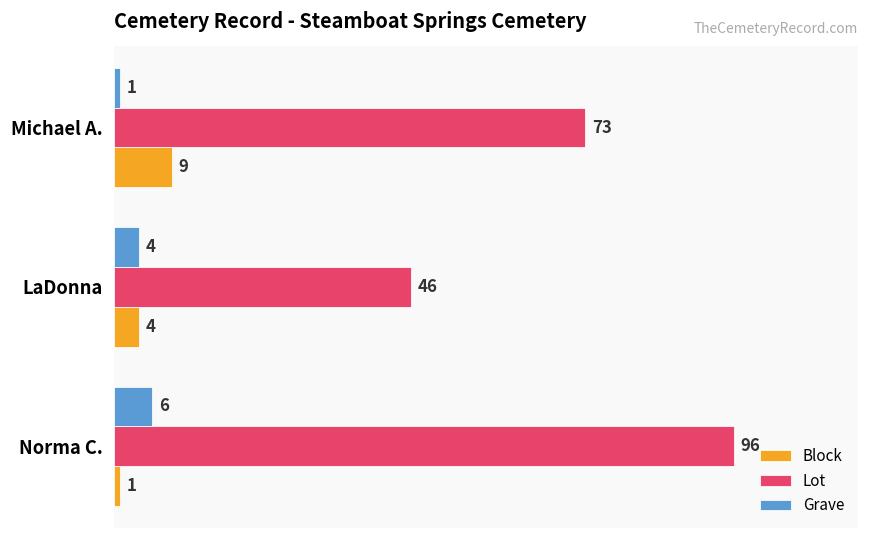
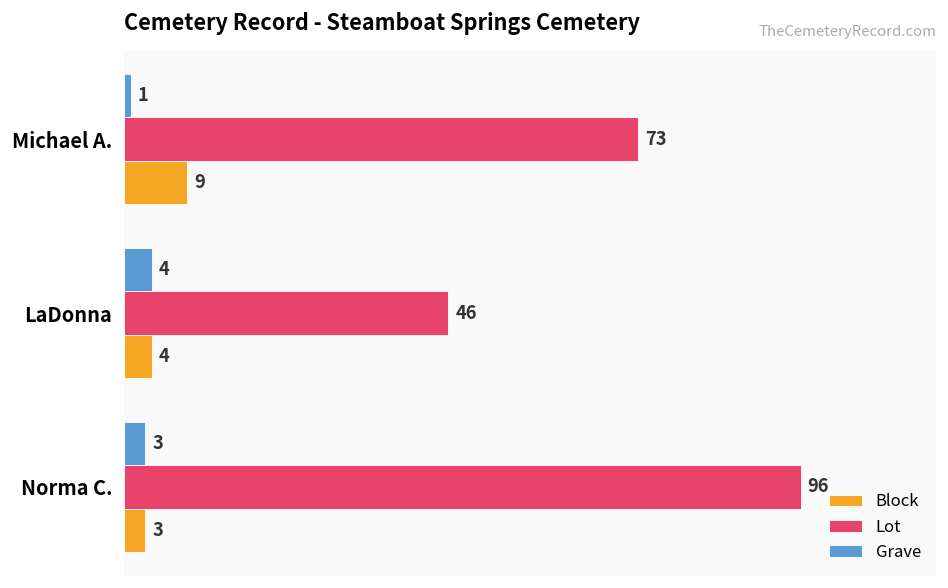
  {
    "Block": {
      "Michael A.": 9,
      "LaDonna": 4,
-     "Norma C.": 1
+     "Norma C.": 3
    },
    "Lot": {
      "Michael A.": 73,
      "LaDonna": 46,
      "Norma C.": 96
    },
    "Grave": {
      "Michael A.": 1,
      "LaDonna": 4,
-     "Norma C.": 6
+     "Norma C.": 3
    }
  }
